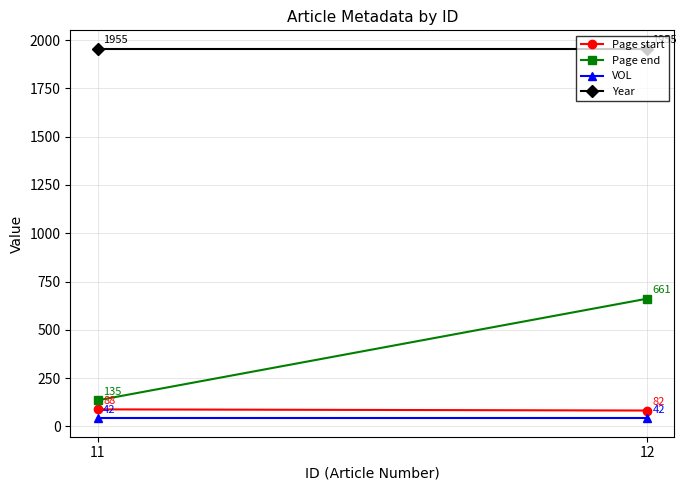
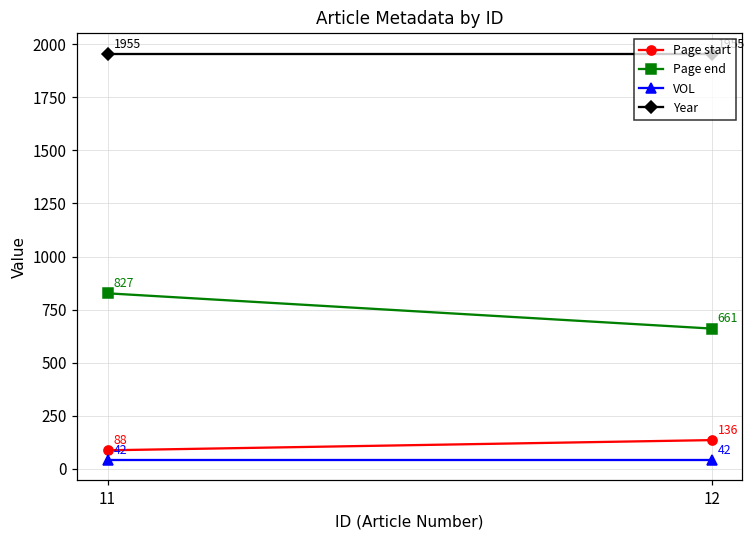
  {
    "Page start": {
      "11": 88,
-     "12": 82
+     "12": 136
    },
    "Page end": {
-     "11": 135,
+     "11": 827,
      "12": 661
    },
    "VOL": {
      "11": 42,
      "12": 42
    },
    "Year": {
      "11": 1955
    }
  }
